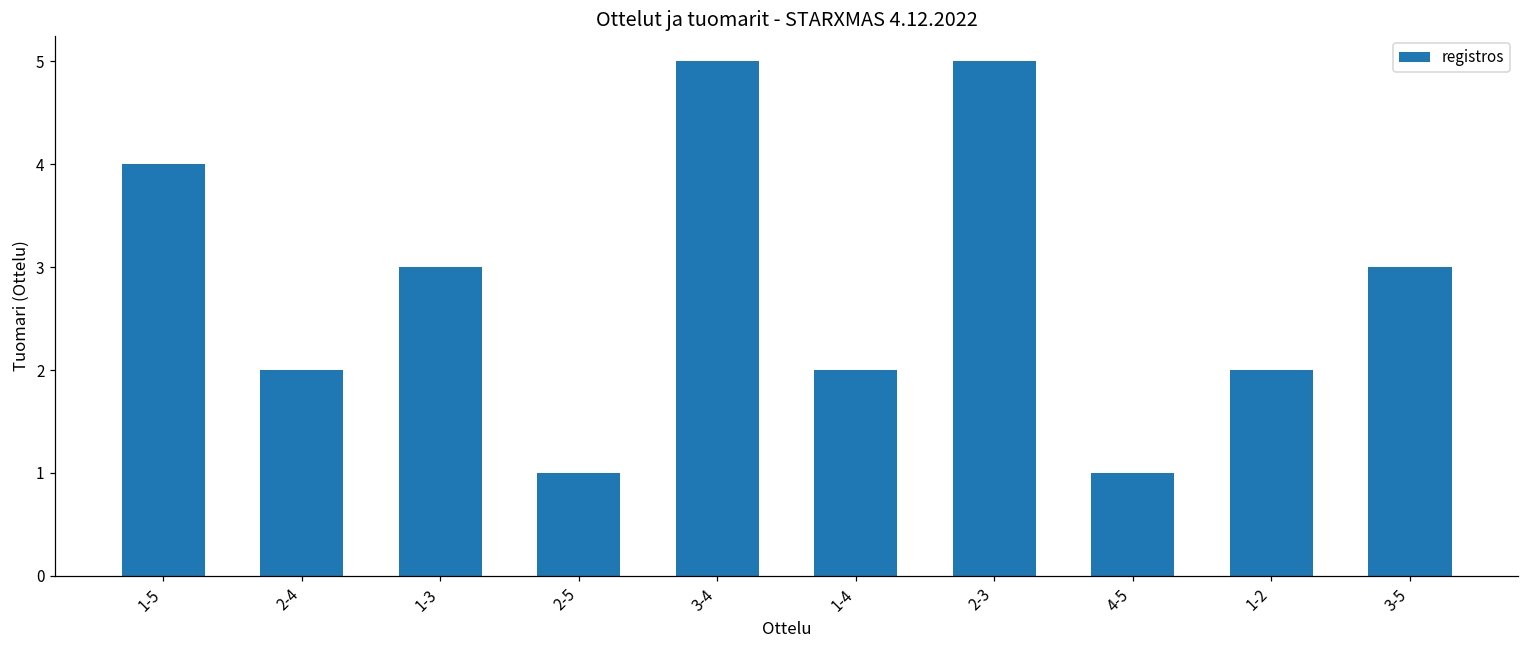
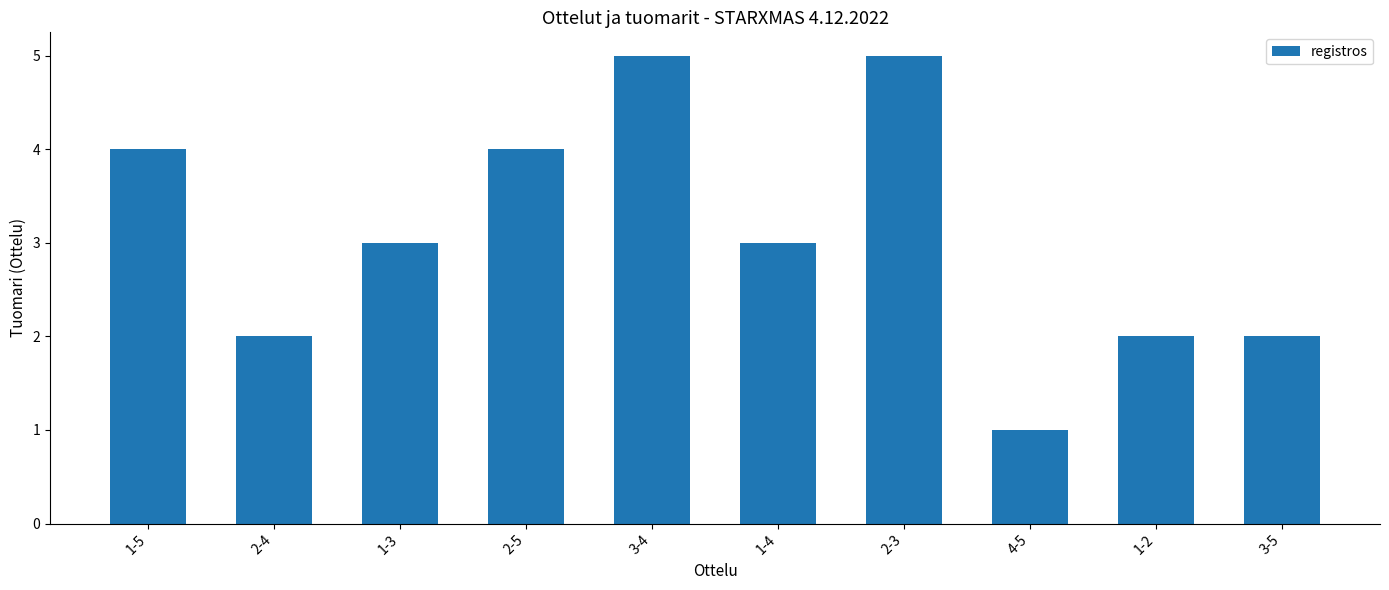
  {
    "1-5": 4,
    "2-4": 2,
    "1-3": 3,
-   "2-5": 1,
+   "2-5": 4,
    "3-4": 5,
-   "1-4": 2,
+   "1-4": 3,
    "2-3": 5,
    "4-5": 1,
    "1-2": 2,
-   "3-5": 3
+   "3-5": 2
  }
